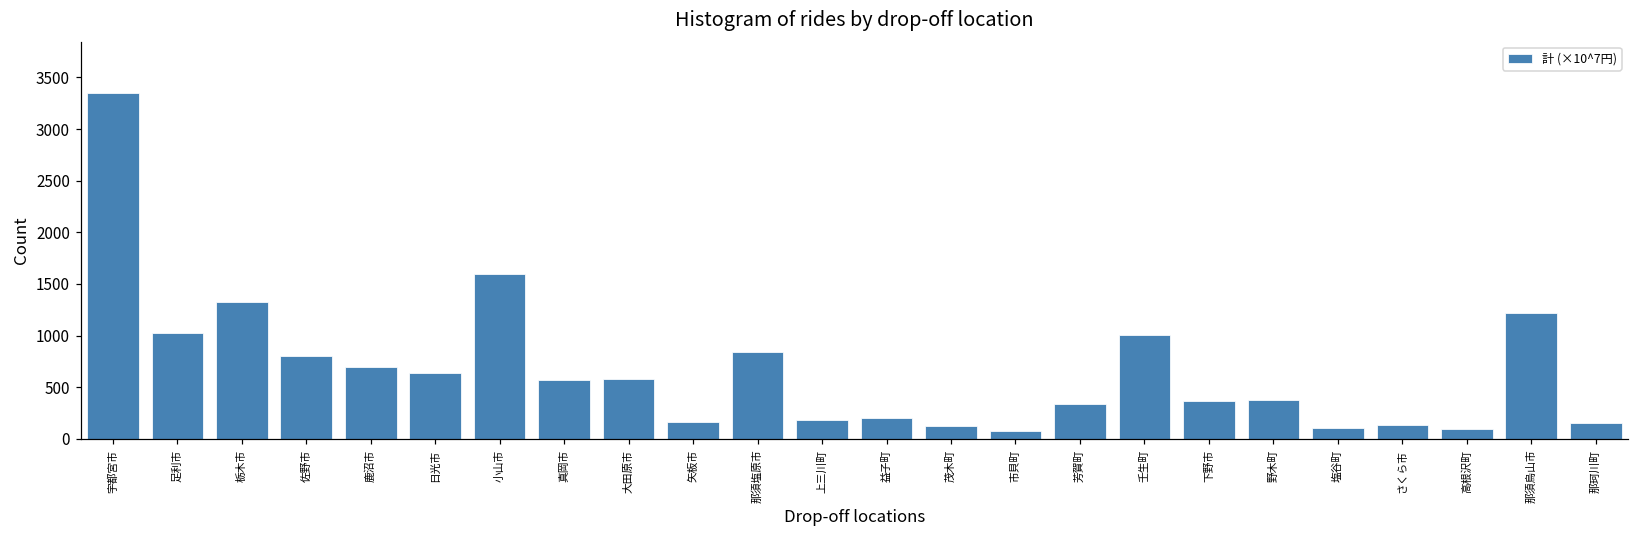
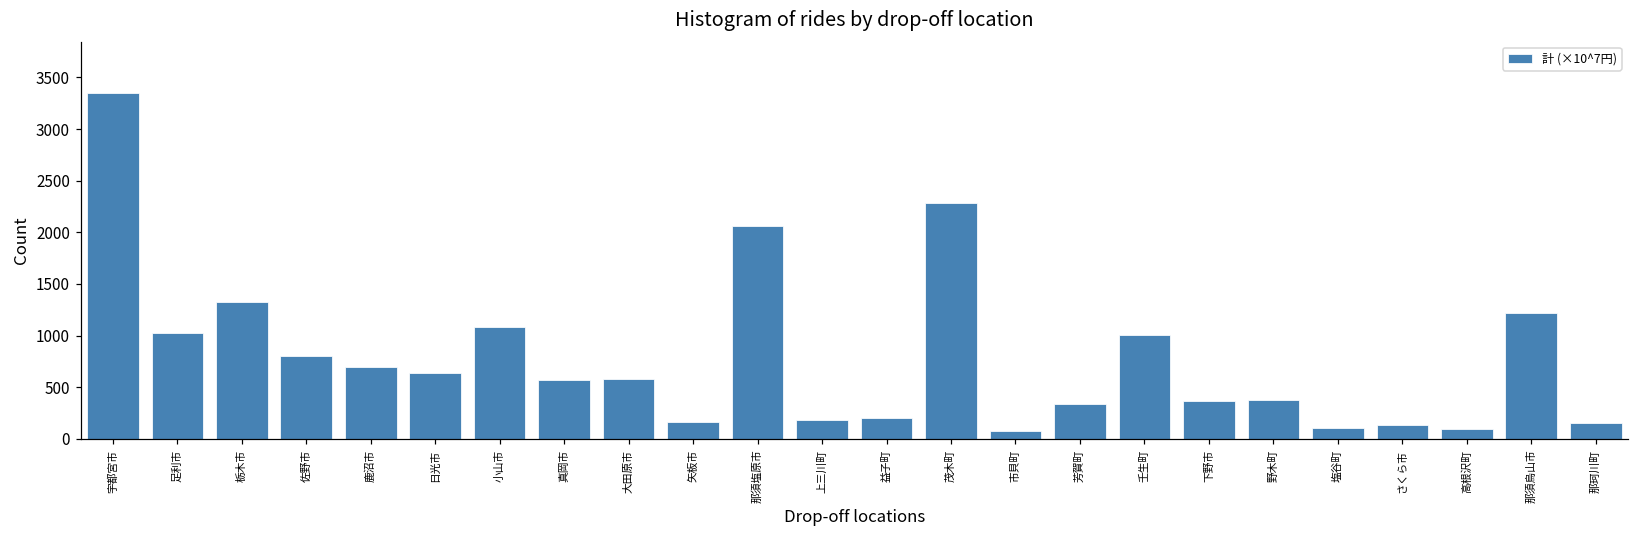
  {
    "宇都宮市": 3300,
    "足利市": 1000,
    "栃木市": 1300,
    "佐野市": 800,
    "鹿沼市": 700,
    "日光市": 600,
-   "小山市": 1600,
+   "小山市": 1100,
    "真岡市": 600,
    "大田原市": 600,
    "矢板市": 200,
-   "那須塩原市": 800,
+   "那須塩原市": 2100,
    "上三川町": 200,
    "益子町": 200,
-   "茂木町": 100,
+   "茂木町": 2300,
    "市貝町": 100,
    "芳賀町": 300,
    "壬生町": 1000,
    "下野市": 400,
    "野木町": 400,
    "塩谷町": 100,
    "さくら市": 100,
    "高根沢町": 100,
    "那須烏山市": 1200,
    "那珂川町": 200
  }
